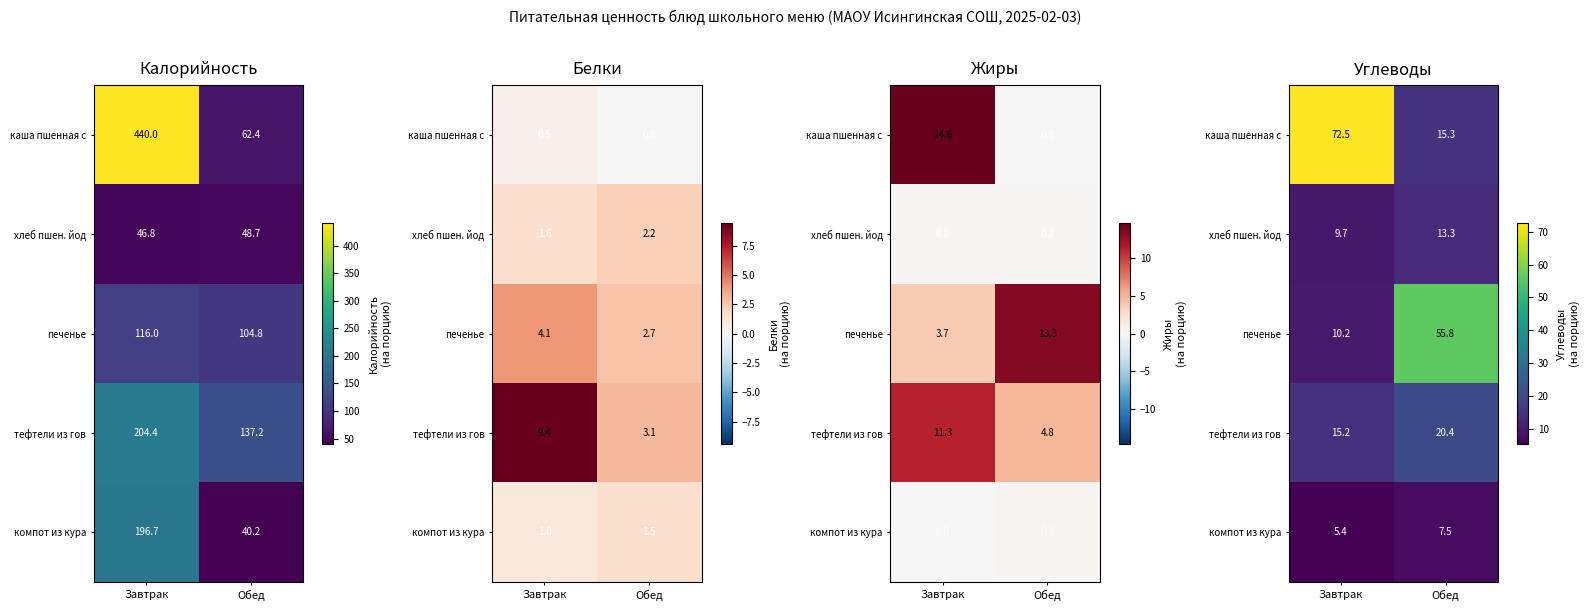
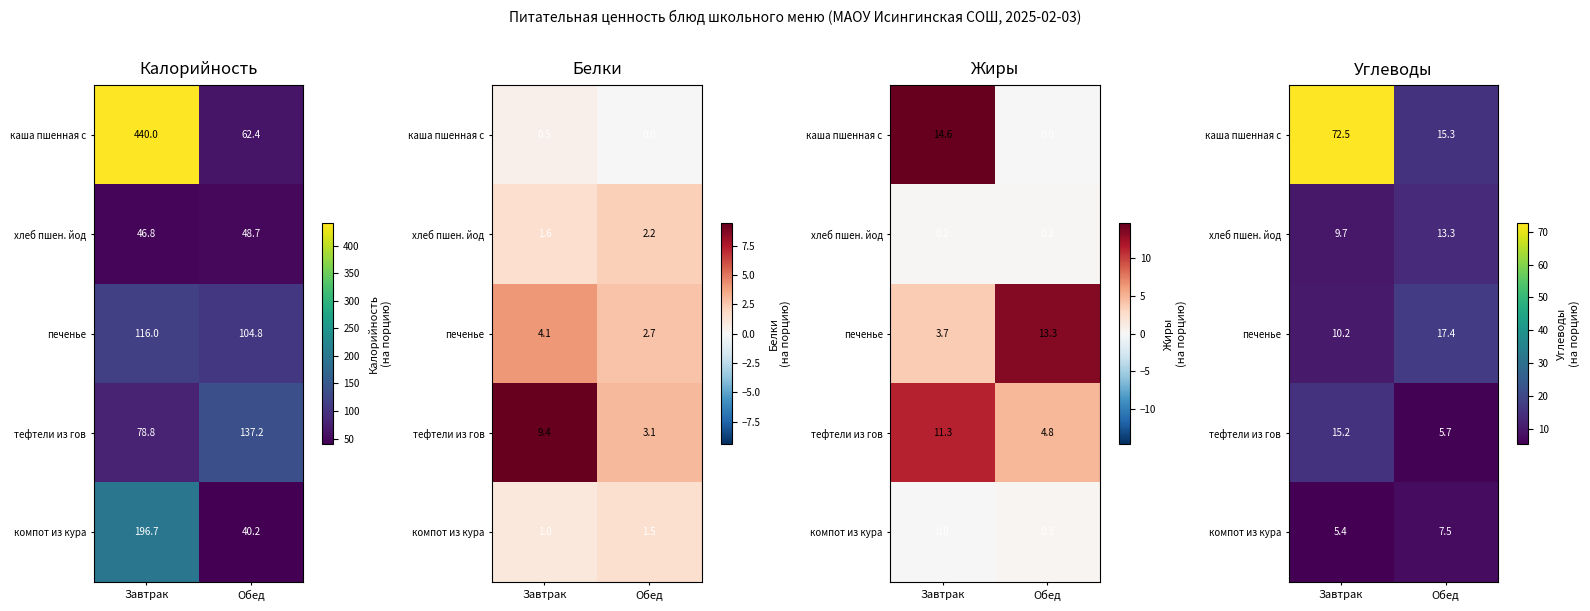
  {
    "Калорийность": {
      "каша пшенная с": {
        "Завтрак": 440.0,
        "Обед": 62.4
      },
      "хлеб пшен. йод": {
        "Завтрак": 46.8,
        "Обед": 48.7
      },
      "печенье": {
        "Завтрак": 116.0,
        "Обед": 104.8
      },
      "тефтели из гов": {
-       "Завтрак": 204.4,
+       "Завтрак": 78.8,
        "Обед": 137.2
      },
      "компот из кура": {
        "Завтрак": 196.7,
        "Обед": 40.2
      }
    },
    "Белки": {
      "хлеб пшен. йод": {
        "Завтрак": 1.6,
        "Обед": 2.2
      },
      "печенье": {
        "Завтрак": 4.1,
        "Обед": 2.7
      },
      "тефтели из гов": {
        "Завтрак": 9.4,
        "Обед": 3.1
      }
    },
    "Жиры": {
      "каша пшенная с": {
        "Завтрак": 14.6
      },
      "печенье": {
        "Завтрак": 3.7,
        "Обед": 13.3
      },
      "тефтели из гов": {
        "Завтрак": 11.3,
        "Обед": 4.8
      }
    },
    "Углеводы": {
      "каша пшенная с": {
        "Завтрак": 72.5,
        "Обед": 15.3
      },
      "хлеб пшен. йод": {
        "Завтрак": 9.7,
        "Обед": 13.3
      },
      "печенье": {
        "Завтрак": 10.2,
-       "Обед": 55.8
+       "Обед": 17.4
      },
      "тефтели из гов": {
        "Завтрак": 15.2,
-       "Обед": 20.4
+       "Обед": 5.7
      },
      "компот из кура": {
        "Завтрак": 5.4,
        "Обед": 7.5
      }
    }
  }
